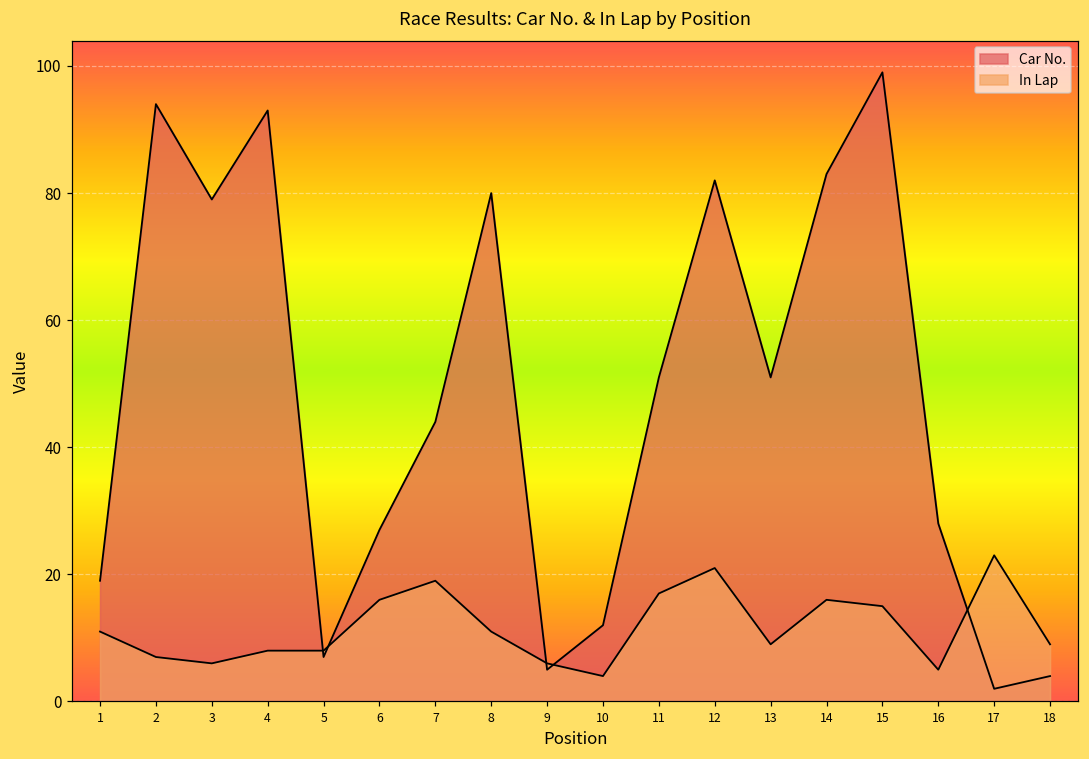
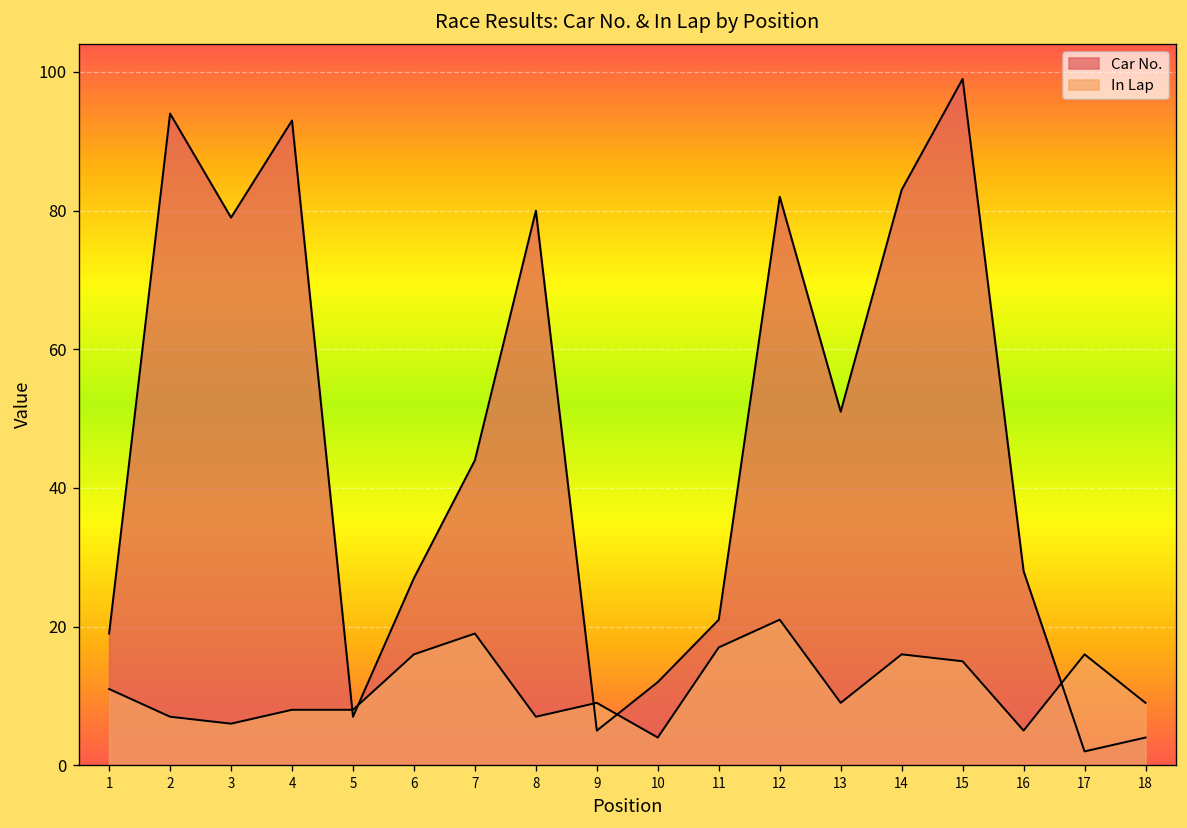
  {
    "Car No.": {
      "1": 19,
      "2": 94,
      "3": 79,
      "4": 93,
      "5": 7,
      "6": 27,
      "7": 44,
      "8": 80,
      "9": 5,
      "10": 12,
-     "11": 51,
+     "11": 21,
      "12": 82,
      "13": 51,
      "14": 83,
      "15": 99,
      "16": 28,
      "17": 2,
      "18": 4
    },
    "In Lap": {
      "1": 11,
      "2": 7,
      "3": 6,
      "4": 8,
      "5": 8,
      "6": 16,
      "7": 19,
-     "8": 11,
-     "9": 6,
+     "8": 7,
+     "9": 9,
      "10": 4,
      "11": 17,
      "12": 21,
      "13": 9,
      "14": 16,
      "15": 15,
      "16": 5,
-     "17": 23,
+     "17": 16,
      "18": 9
    }
  }
